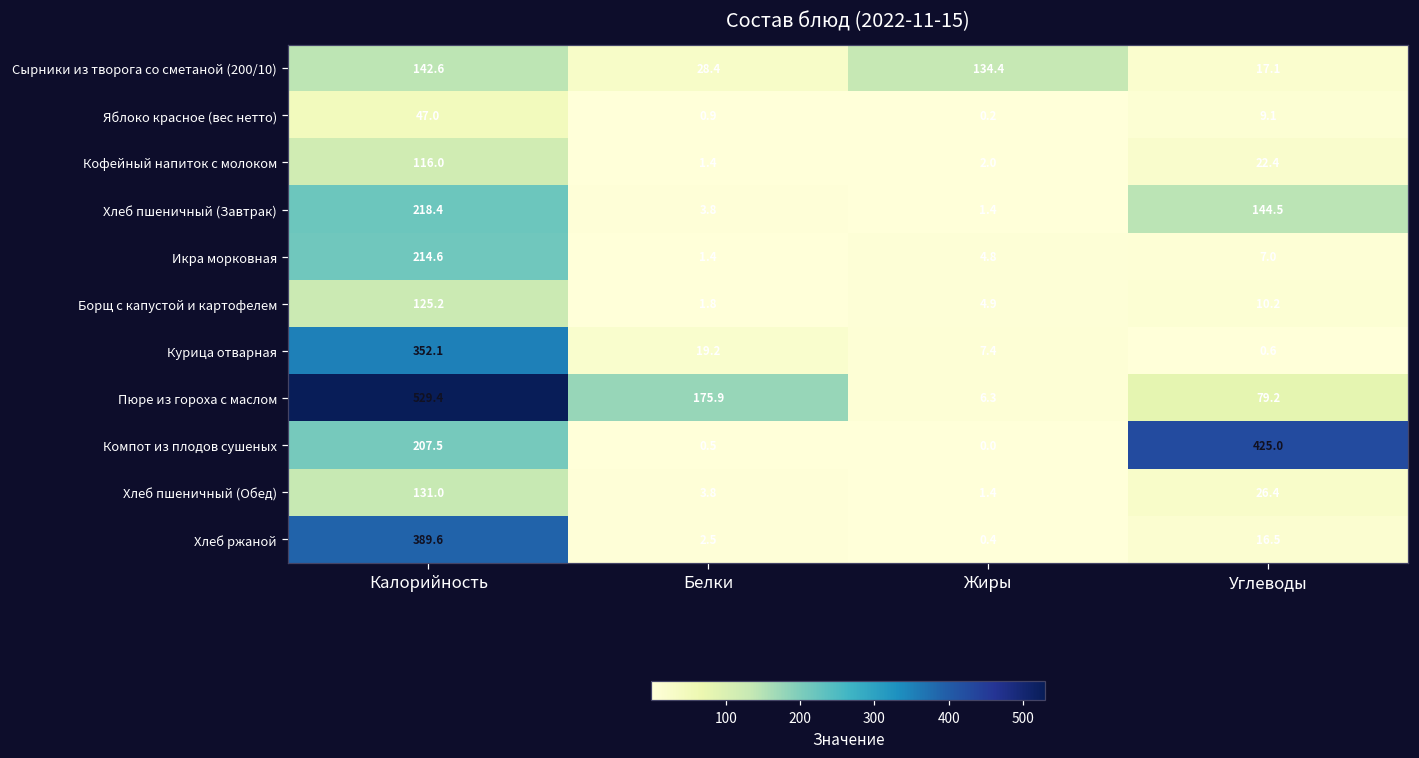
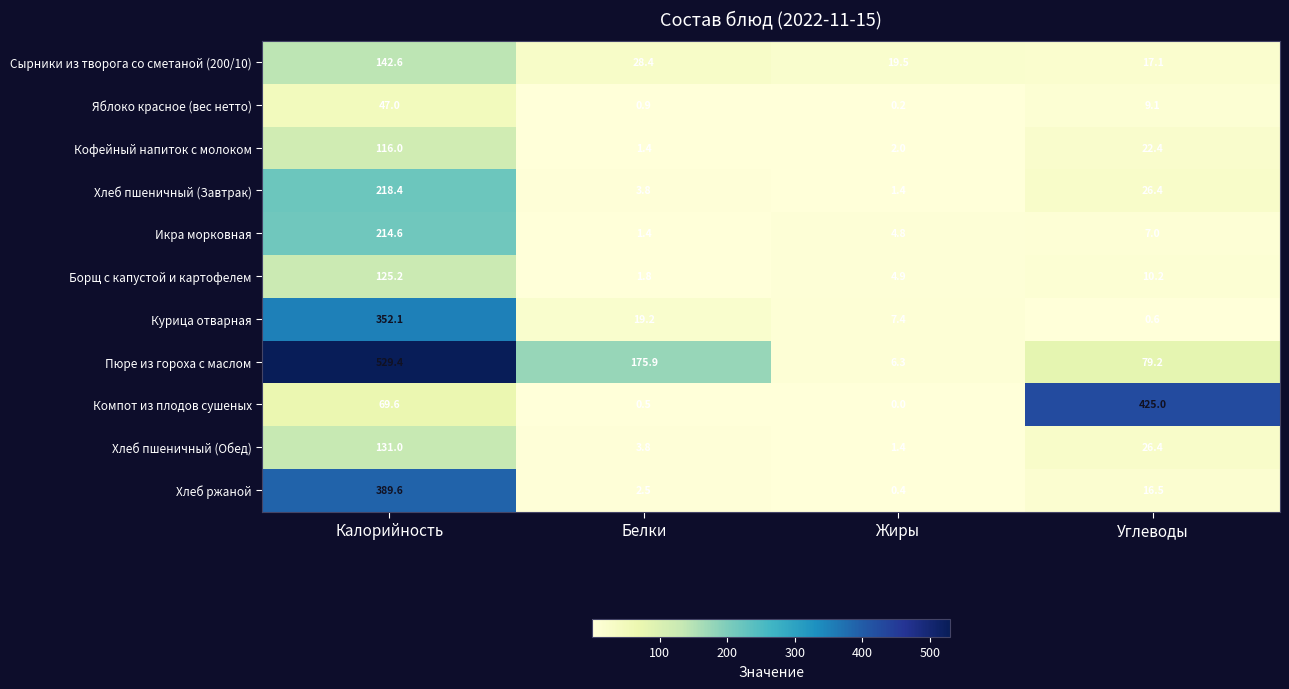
  {
    "Сырники из творога со сметаной (200/10)": {
      "Калорийность": 142.6,
      "Белки": 28.4,
-     "Жиры": 134.4,
+     "Жиры": 19.5,
      "Углеводы": 17.1
    },
    "Яблоко красное (вес нетто)": {
      "Калорийность": 47.0
    },
    "Кофейный напиток с молоком": {
      "Калорийность": 116.0,
      "Углеводы": 22.4
    },
    "Хлеб пшеничный (Завтрак)": {
      "Калорийность": 218.4,
-     "Углеводы": 144.5
+     "Углеводы": 26.4
    },
    "Икра морковная": {
      "Калорийность": 214.6
    },
    "Борщ с капустой и картофелем": {
      "Калорийность": 125.2
    },
    "Курица отварная": {
      "Калорийность": 352.1,
      "Белки": 19.2
    },
    "Пюре из гороха с маслом": {
      "Калорийность": 529.4,
      "Белки": 175.9,
      "Углеводы": 79.2
    },
    "Компот из плодов сушеных": {
-     "Калорийность": 207.5,
+     "Калорийность": 69.6,
      "Углеводы": 425.0
    },
    "Хлеб пшеничный (Обед)": {
      "Калорийность": 131.0,
      "Углеводы": 26.4
    },
    "Хлеб ржаной": {
      "Калорийность": 389.6
    }
  }
